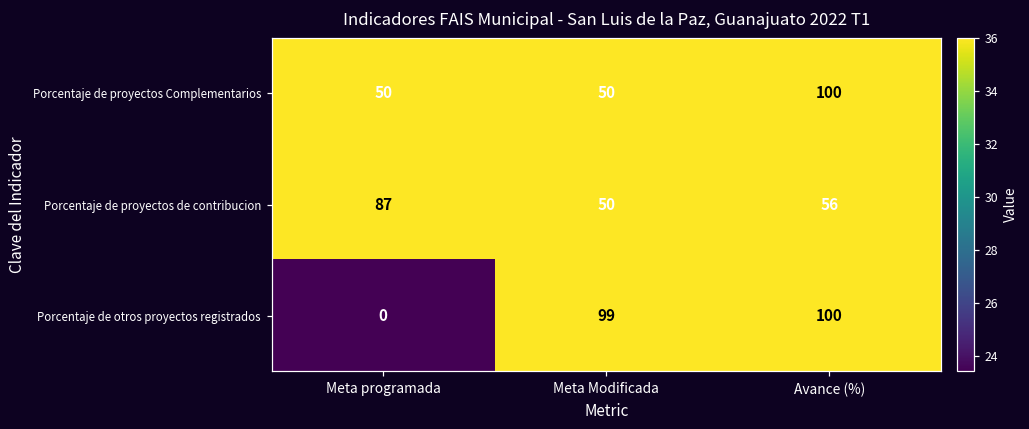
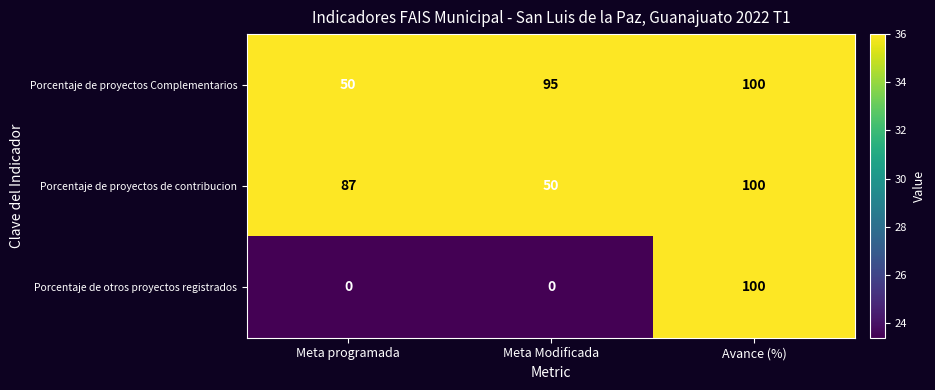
  {
    "Porcentaje de proyectos Complementarios": {
      "Meta programada": 50,
-     "Meta Modificada": 50,
+     "Meta Modificada": 95,
      "Avance (%)": 100
    },
    "Porcentaje de proyectos de contribucion": {
      "Meta programada": 87,
      "Meta Modificada": 50,
-     "Avance (%)": 56
+     "Avance (%)": 100
    },
    "Porcentaje de otros proyectos registrados": {
      "Meta programada": 0,
-     "Meta Modificada": 99,
+     "Meta Modificada": 0,
      "Avance (%)": 100
    }
  }
